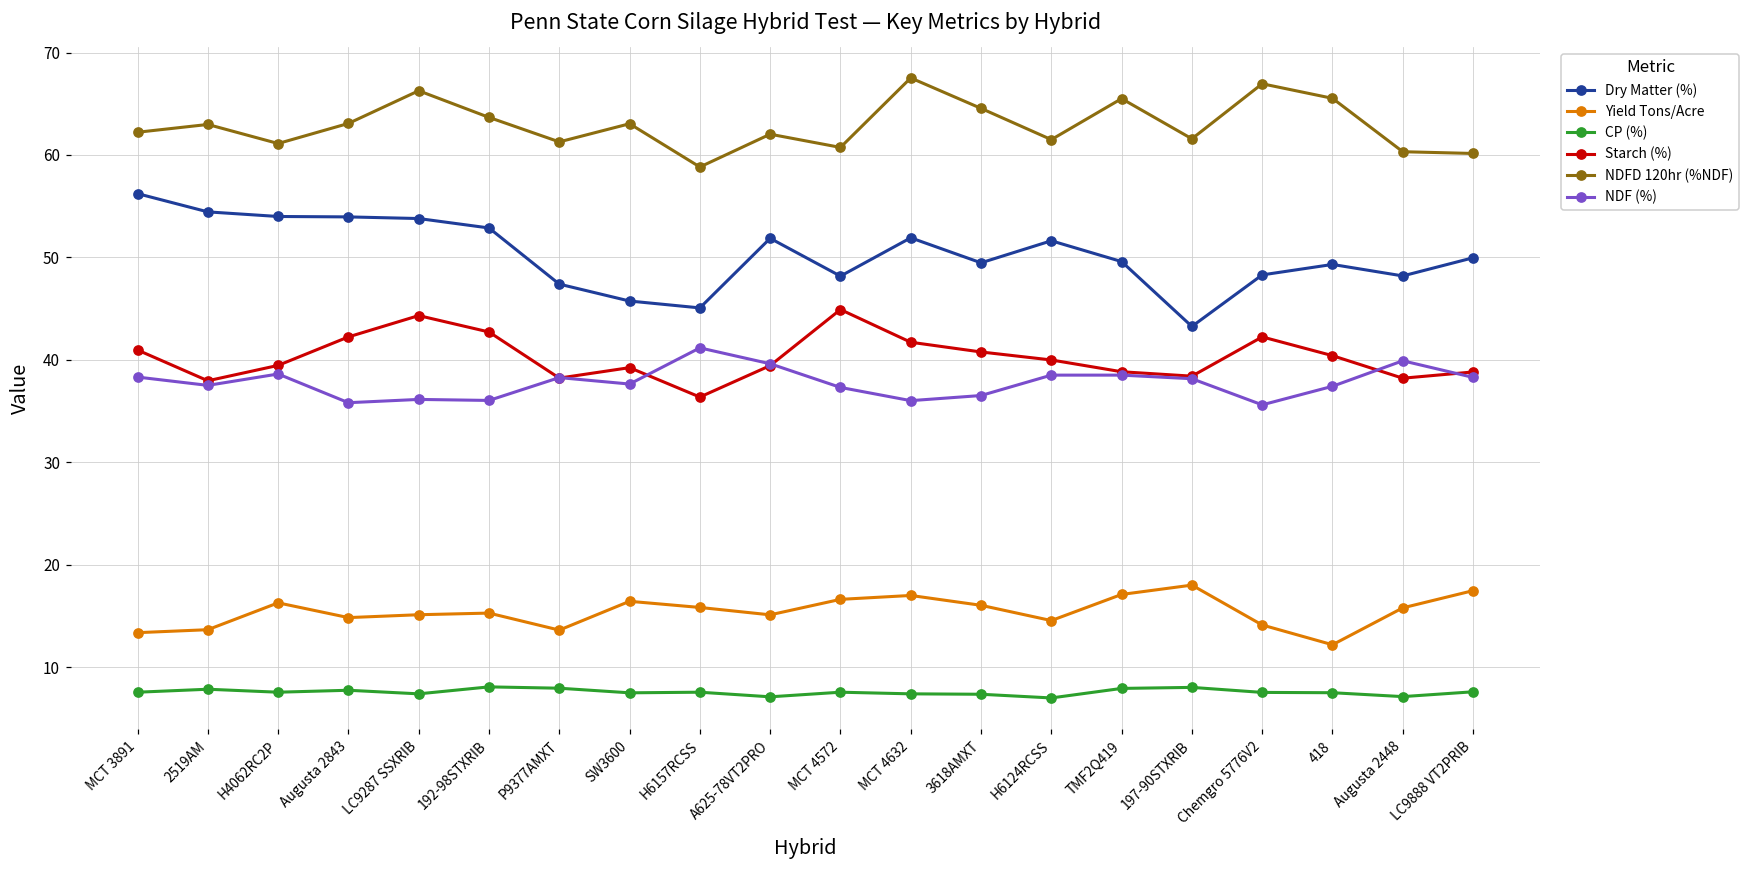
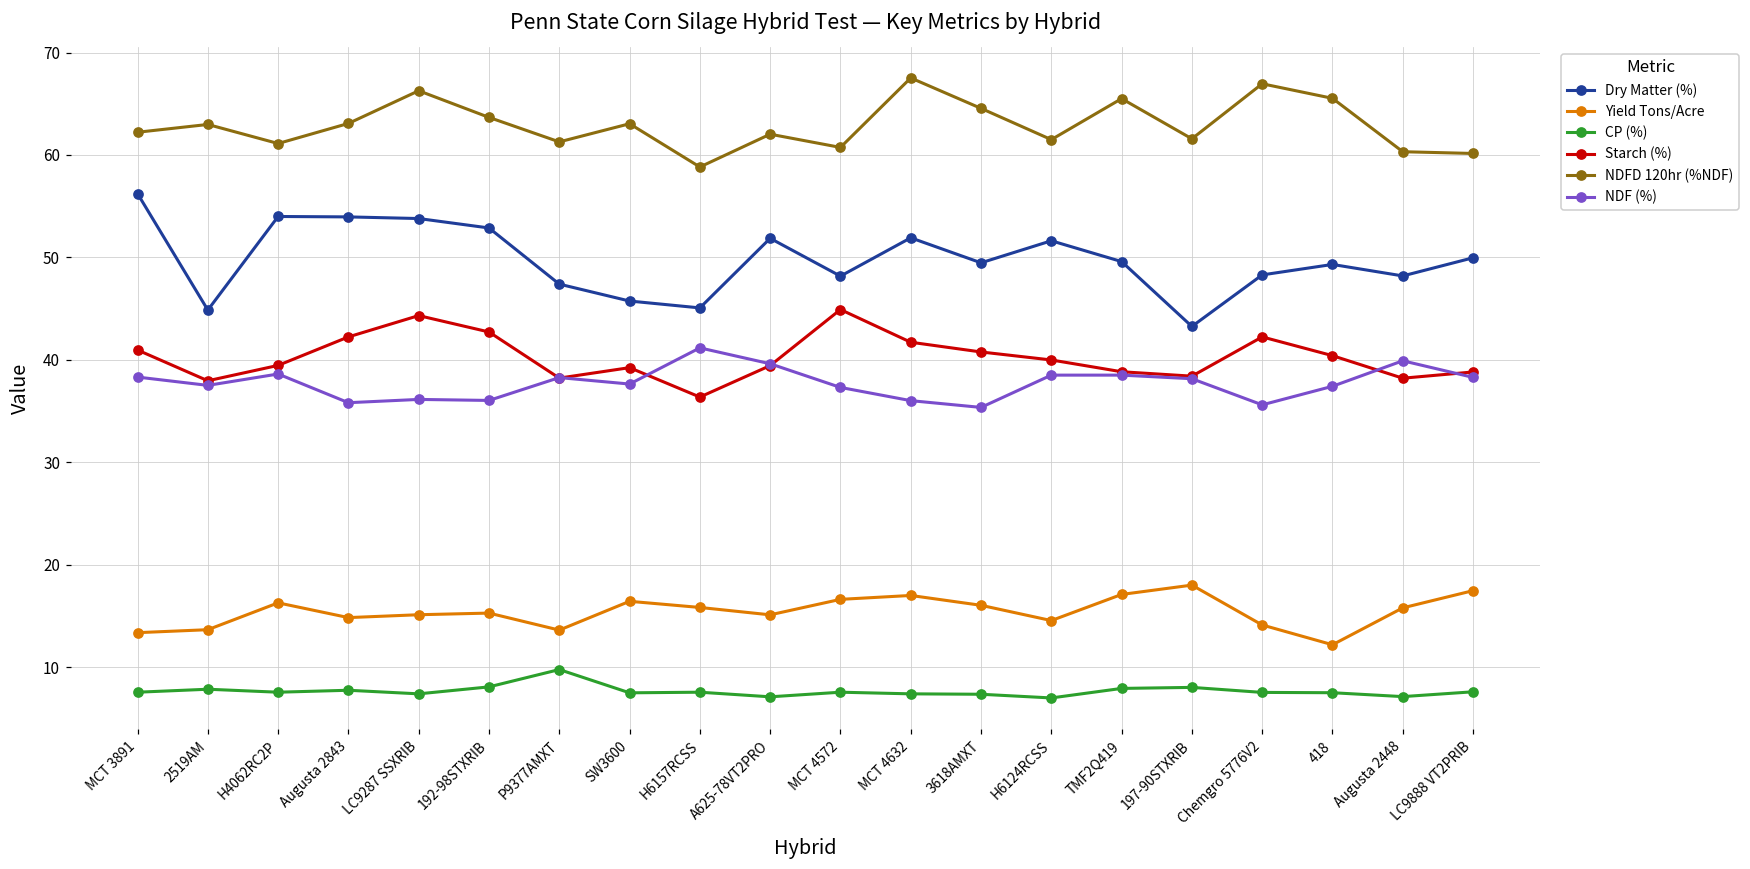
  {
    "Dry Matter (%)": {
      "MCT 3891": 56,
-     "2519AM": 54,
+     "2519AM": 45,
      "H4062RC2P": 54,
      "Augusta 2843": 54,
      "LC9287 SSXRIB": 54,
      "192-98STXRIB": 53,
      "P9377AMXT": 47,
      "SW3600": 46,
      "H6157RCSS": 45,
      "A625-78VT2PRO": 52,
      "MCT 4572": 48,
      "MCT 4632": 52,
      "3618AMXT": 49,
      "H6124RCSS": 52,
      "TMF2Q419": 50,
      "197-90STXRIB": 43,
      "Chemgro 5776V2": 48,
      "418": 49,
      "Augusta 2448": 48,
      "LC9888 VT2PRIB": 50
    },
    "Yield Tons/Acre": {
      "MCT 3891": 13,
      "2519AM": 14,
      "H4062RC2P": 16,
      "Augusta 2843": 15,
      "LC9287 SSXRIB": 15,
      "192-98STXRIB": 15,
      "P9377AMXT": 14,
      "SW3600": 16,
      "H6157RCSS": 16,
      "A625-78VT2PRO": 15,
      "MCT 4572": 17,
      "MCT 4632": 17,
      "3618AMXT": 16,
      "H6124RCSS": 15,
      "TMF2Q419": 17,
      "197-90STXRIB": 18,
      "Chemgro 5776V2": 14,
      "418": 12,
      "Augusta 2448": 16,
      "LC9888 VT2PRIB": 17
    },
    "CP (%)": {
      "MCT 3891": 8,
      "2519AM": 8,
      "H4062RC2P": 8,
      "Augusta 2843": 8,
      "LC9287 SSXRIB": 7,
      "192-98STXRIB": 8,
-     "P9377AMXT": 8,
+     "P9377AMXT": 10,
      "SW3600": 8,
      "H6157RCSS": 8,
      "A625-78VT2PRO": 7,
      "MCT 4572": 8,
      "MCT 4632": 7,
      "3618AMXT": 7,
      "H6124RCSS": 7,
      "TMF2Q419": 8,
      "197-90STXRIB": 8,
      "Chemgro 5776V2": 8,
      "418": 8,
      "Augusta 2448": 7,
      "LC9888 VT2PRIB": 8
    },
    "Starch (%)": {
      "MCT 3891": 41,
      "2519AM": 38,
      "H4062RC2P": 39,
      "Augusta 2843": 42,
      "LC9287 SSXRIB": 44,
      "192-98STXRIB": 43,
      "SW3600": 39,
      "H6157RCSS": 36,
      "MCT 4572": 45,
      "MCT 4632": 42,
      "3618AMXT": 41,
      "H6124RCSS": 40,
      "TMF2Q419": 39,
      "Chemgro 5776V2": 42,
      "418": 40,
      "Augusta 2448": 38,
      "LC9888 VT2PRIB": 39
    },
    "NDFD 120hr (%NDF)": {
      "MCT 3891": 62,
      "2519AM": 63,
      "H4062RC2P": 61,
      "Augusta 2843": 63,
      "LC9287 SSXRIB": 66,
      "192-98STXRIB": 64,
      "P9377AMXT": 61,
      "SW3600": 63,
      "H6157RCSS": 59,
      "A625-78VT2PRO": 62,
      "MCT 4572": 61,
      "MCT 4632": 68,
      "3618AMXT": 65,
      "H6124RCSS": 62,
      "TMF2Q419": 66,
      "197-90STXRIB": 62,
      "Chemgro 5776V2": 67,
      "418": 66,
      "Augusta 2448": 60,
      "LC9888 VT2PRIB": 60
    },
    "NDF (%)": {
      "MCT 3891": 38,
      "2519AM": 38,
      "H4062RC2P": 39,
      "Augusta 2843": 36,
      "LC9287 SSXRIB": 36,
      "192-98STXRIB": 36,
      "SW3600": 38,
      "H6157RCSS": 41,
      "MCT 4572": 37,
      "MCT 4632": 36,
-     "3618AMXT": 37,
+     "3618AMXT": 35,
      "H6124RCSS": 39,
      "TMF2Q419": 39,
      "Chemgro 5776V2": 36,
      "418": 37,
      "Augusta 2448": 40,
      "LC9888 VT2PRIB": 38
    }
  }
